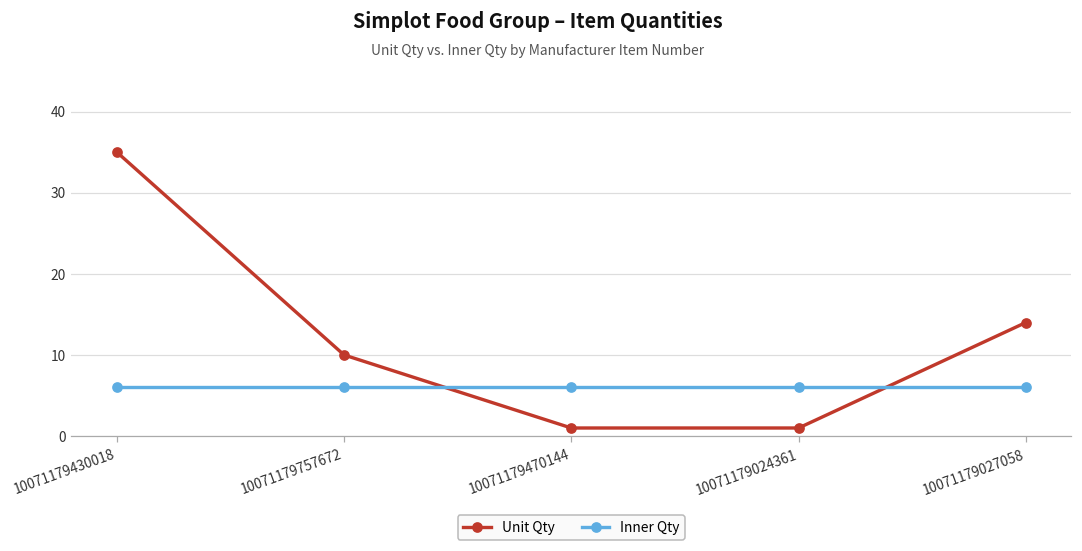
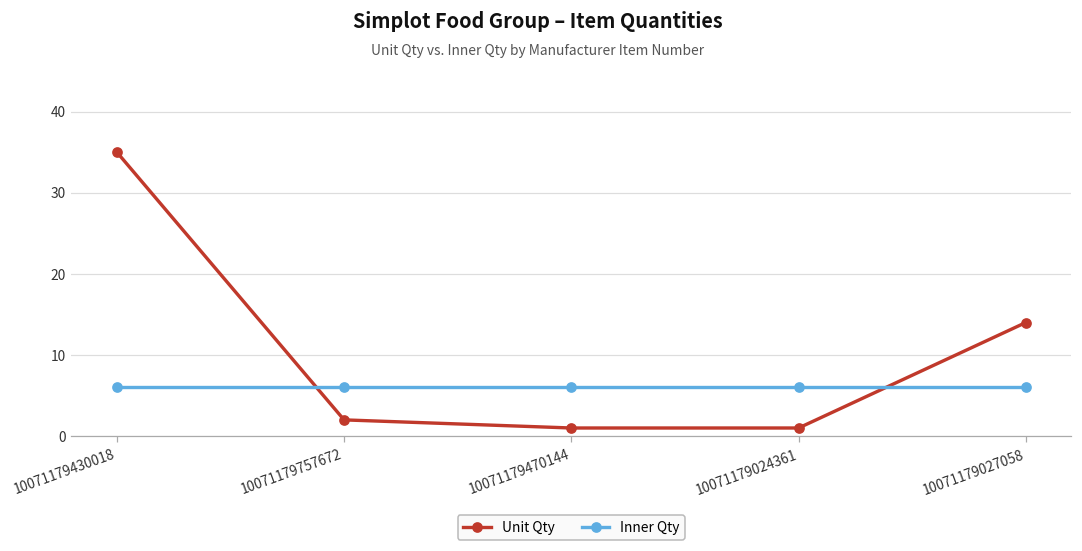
  {
    "Unit Qty": {
      "10071179430018": 35,
-     "10071179757672": 10,
+     "10071179757672": 2,
      "10071179470144": 1,
      "10071179024361": 1,
      "10071179027058": 14
    },
    "Inner Qty": {
      "10071179430018": 6,
      "10071179757672": 6,
      "10071179470144": 6,
      "10071179024361": 6,
      "10071179027058": 6
    }
  }
